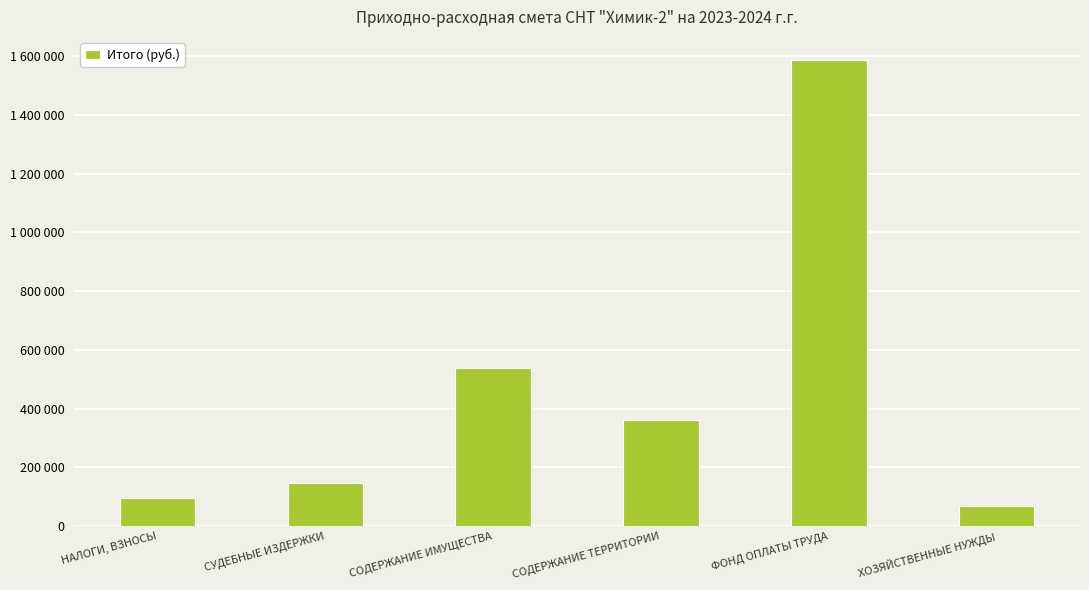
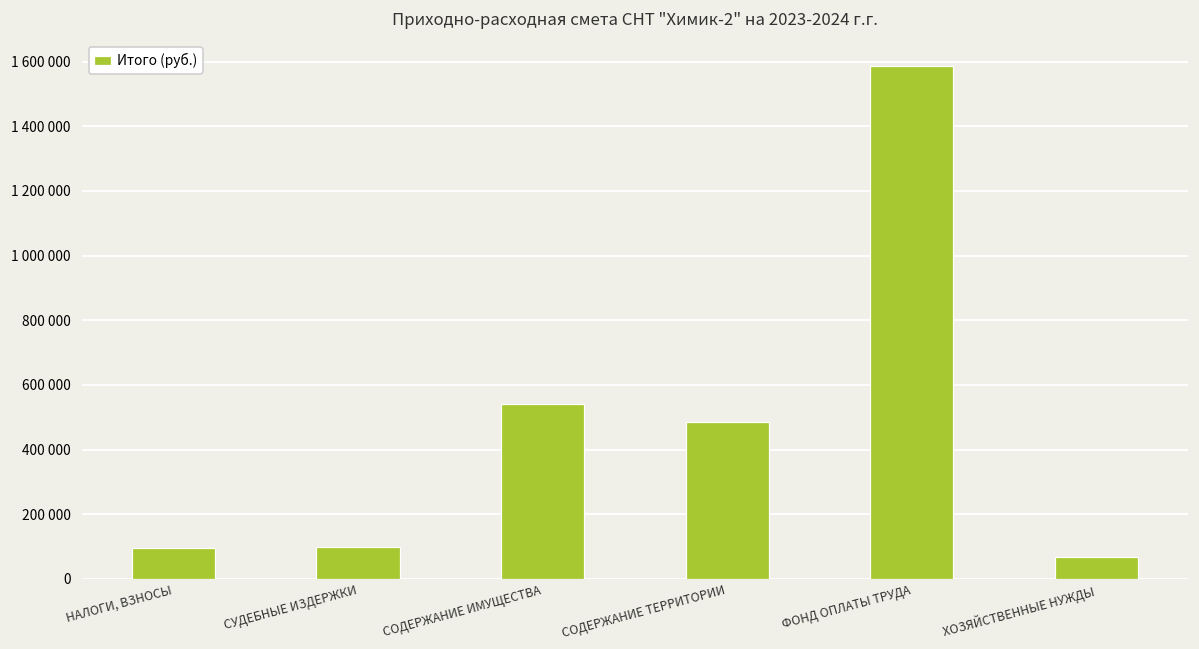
  {
    "НАЛОГИ, ВЗНОСЫ": 100000,
-   "СУДЕБНЫЕ ИЗДЕРЖКИ": 150000,
+   "СУДЕБНЫЕ ИЗДЕРЖКИ": 100000,
    "СОДЕРЖАНИЕ ИМУЩЕСТВА": 540000,
-   "СОДЕРЖАНИЕ ТЕРРИТОРИИ": 360000,
+   "СОДЕРЖАНИЕ ТЕРРИТОРИИ": 490000,
    "ФОНД ОПЛАТЫ ТРУДА": 1590000,
    "ХОЗЯЙСТВЕННЫЕ НУЖДЫ": 70000
  }
